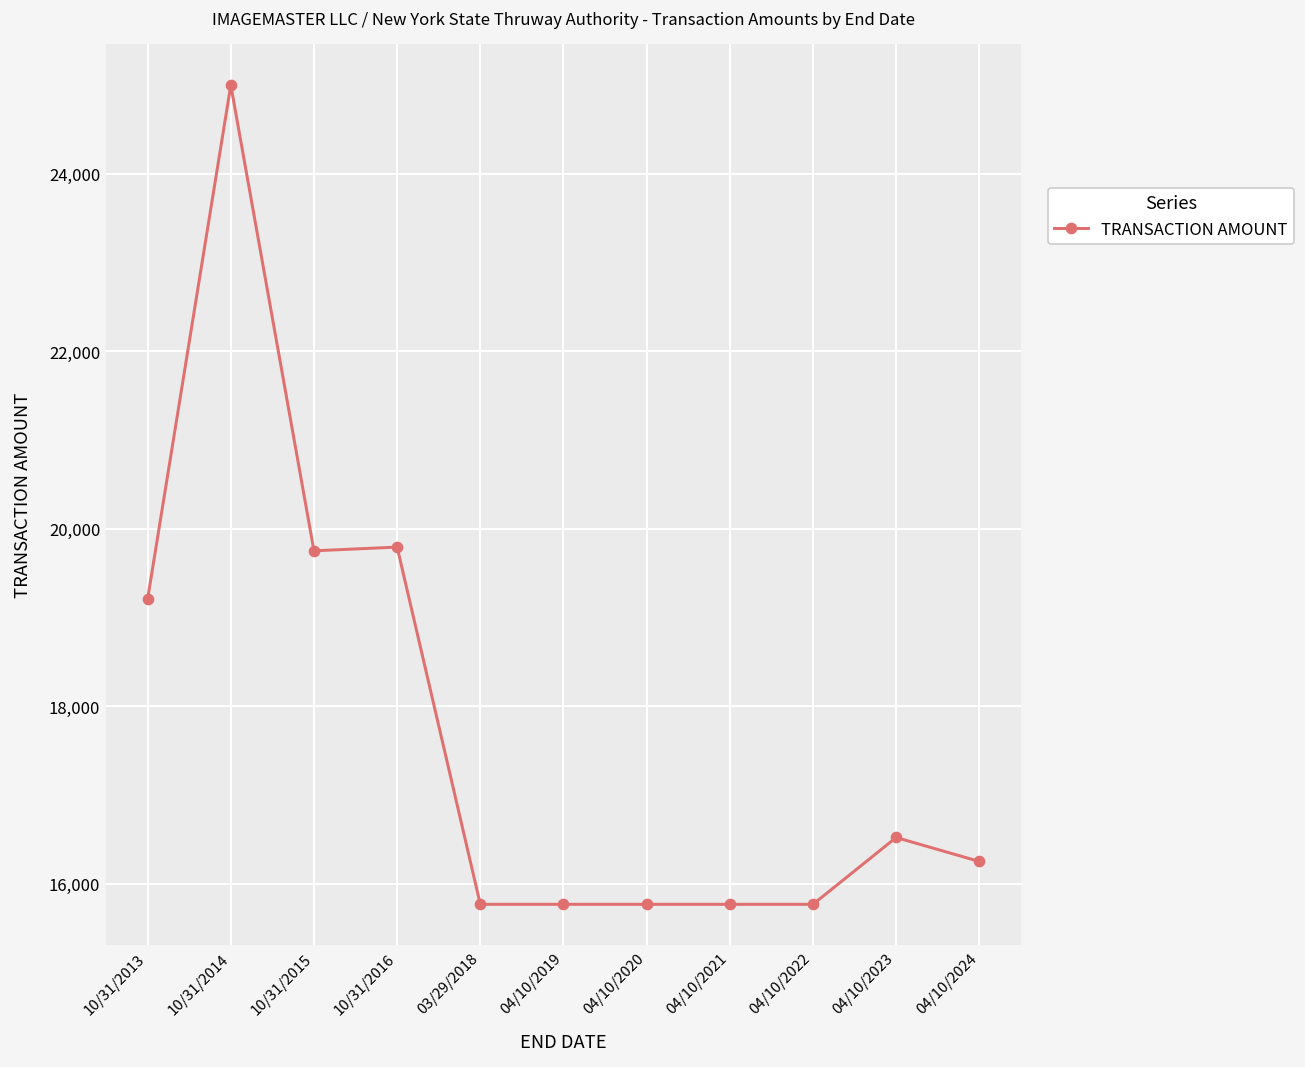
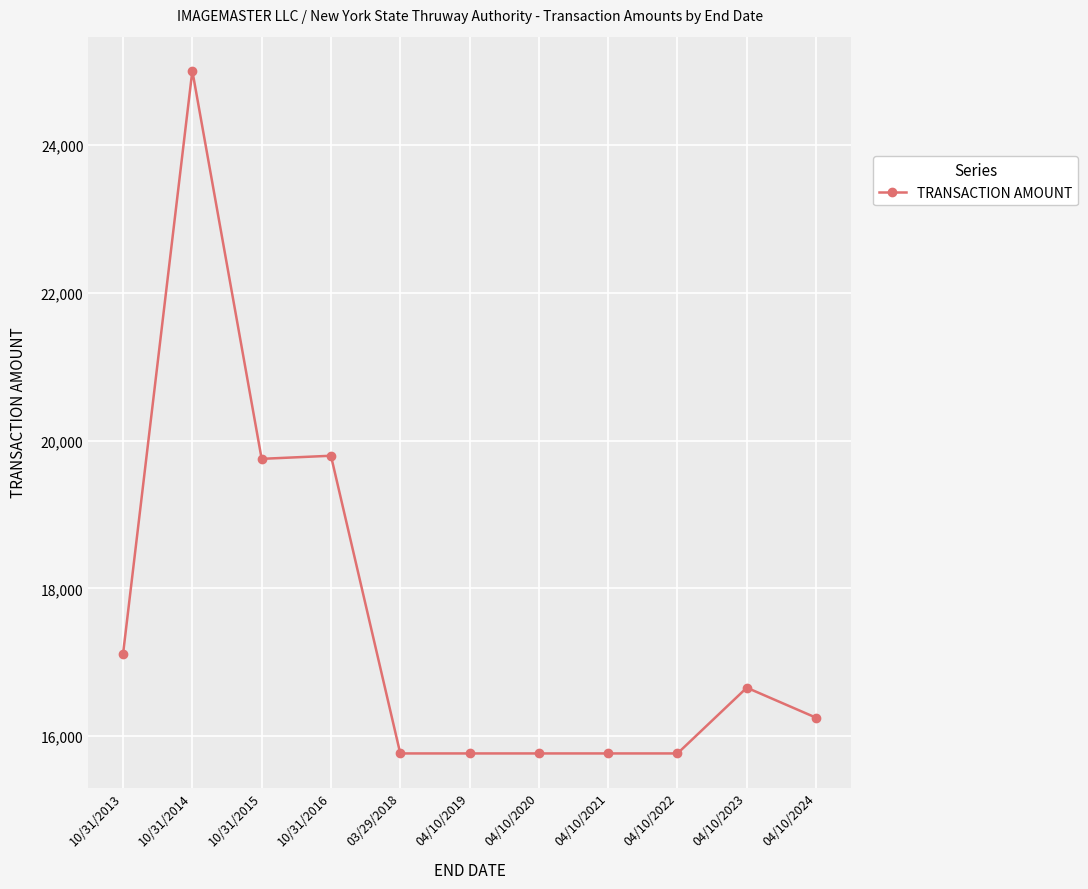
  {
-   "10/31/2013": "19,200",
+   "10/31/2013": "17,100",
    "10/31/2014": "25,000",
    "10/31/2015": "19,800",
    "10/31/2016": "19,800",
    "03/29/2018": "15,800",
    "04/10/2019": "15,800",
    "04/10/2020": "15,800",
    "04/10/2021": "15,800",
    "04/10/2022": "15,800",
-   "04/10/2023": "16,500",
+   "04/10/2023": "16,700",
    "04/10/2024": "16,300"
  }
